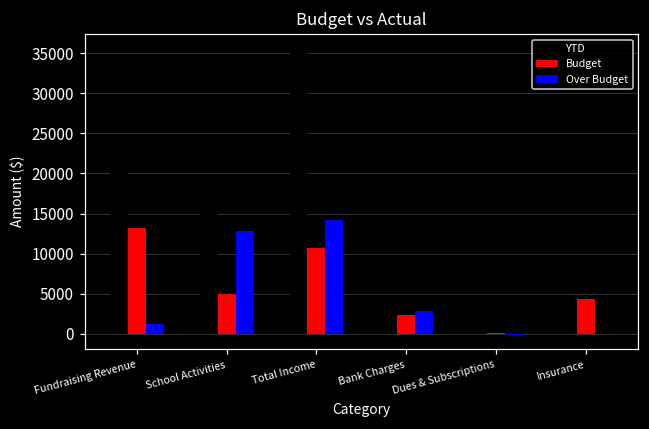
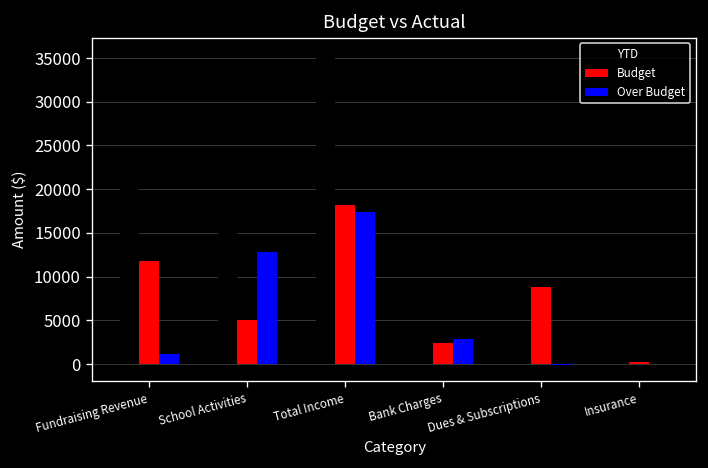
  {
    "YTD": {
      "Fundraising Revenue": 22000,
      "School Activities": 18000,
      "Total Income": 36000,
      "Bank Charges": 4000,
      "Insurance": 4000
    },
    "Budget": {
-     "Fundraising Revenue": 13000,
+     "Fundraising Revenue": 12000,
      "School Activities": 5000,
-     "Total Income": 11000,
+     "Total Income": 18000,
      "Bank Charges": 2000,
-     "Dues & Subscriptions": 0,
-     "Insurance": 4000
+     "Dues & Subscriptions": 9000,
+     "Insurance": 0
    },
    "Over Budget": {
      "Fundraising Revenue": 1000,
      "School Activities": 13000,
-     "Total Income": 14000,
+     "Total Income": 17000,
      "Bank Charges": 3000
    }
  }
